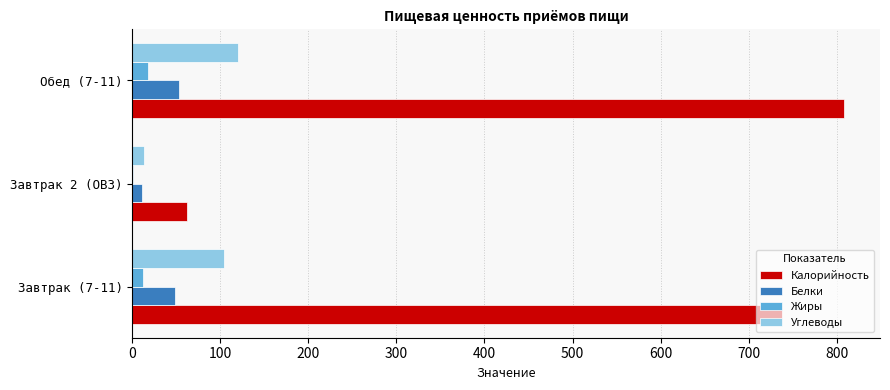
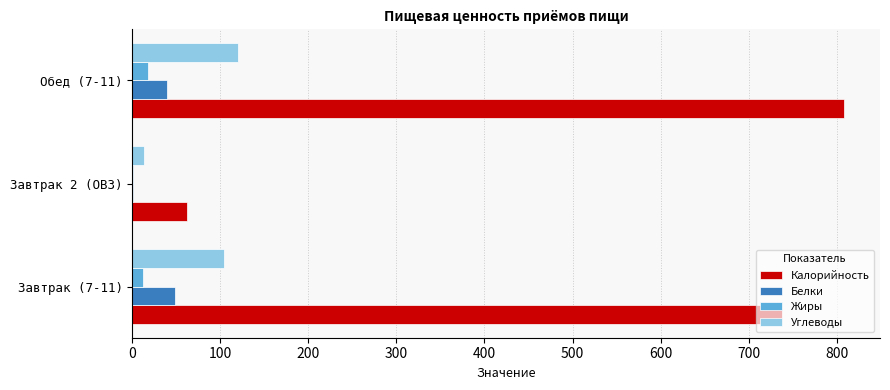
  {
    "Калорийность": {
      "Обед (7-11)": 810,
      "Завтрак 2 (ОВЗ)": 60
    },
    "Белки": {
-     "Обед (7-11)": 50,
-     "Завтрак 2 (ОВЗ)": 10,
+     "Обед (7-11)": 40,
+     "Завтрак 2 (ОВЗ)": 0,
      "Завтрак (7-11)": 50
    }
  }
